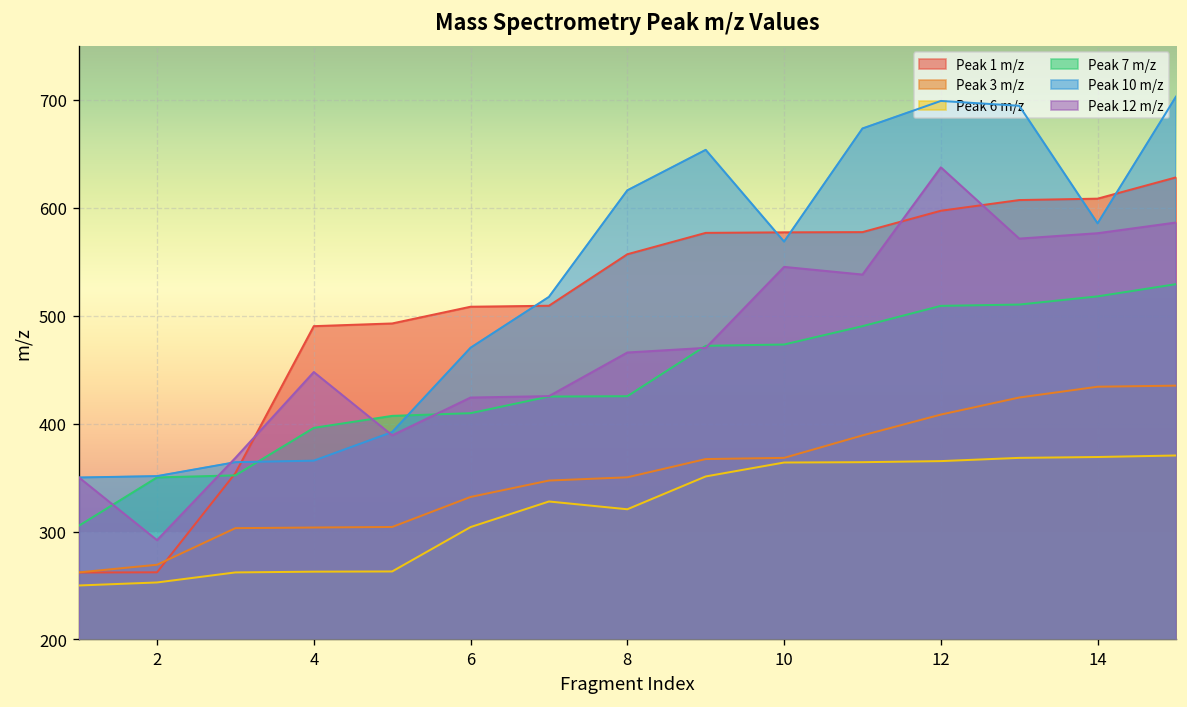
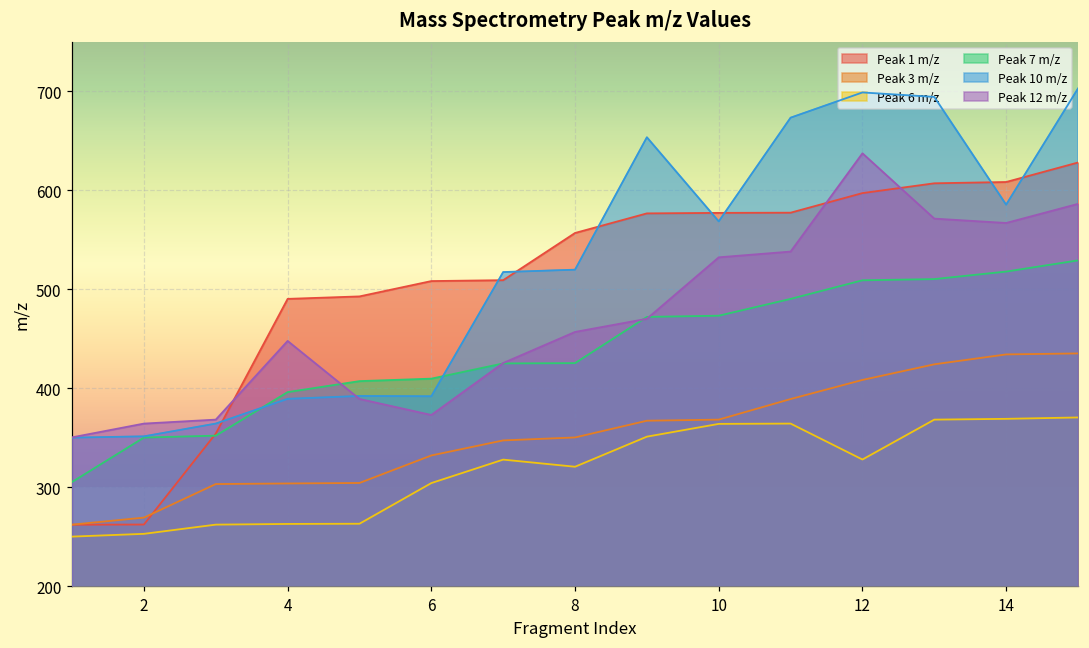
  {
    "Peak 6 m/z": {
      "2": 250,
      "4": 260,
      "6": 300,
      "8": 320,
      "10": 360,
-     "12": 370,
+     "12": 330,
      "14": 370
    },
    "Peak 7 m/z": {
      "4": 400,
      "6": 410,
      "8": 430,
      "10": 470,
      "12": 510,
      "14": 520
    },
    "Peak 10 m/z": {
-     "4": 370,
-     "6": 470,
-     "8": 620,
+     "4": 390,
+     "6": 390,
+     "8": 520,
      "10": 570,
      "14": 590
    },
    "Peak 12 m/z": {
-     "2": 290,
+     "2": 360,
      "4": 450,
-     "6": 420,
-     "8": 470,
-     "10": 550,
+     "6": 370,
+     "8": 460,
+     "10": 530,
      "12": 640,
-     "14": 580
+     "14": 570
    }
  }
